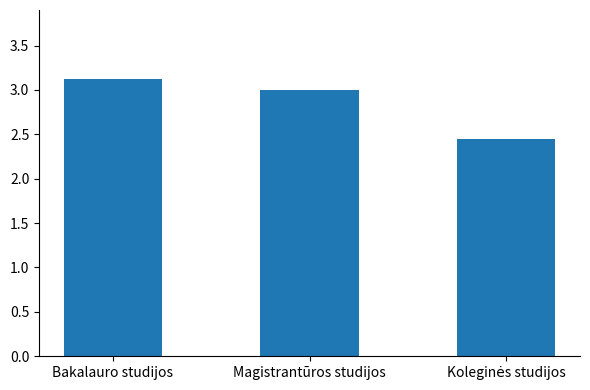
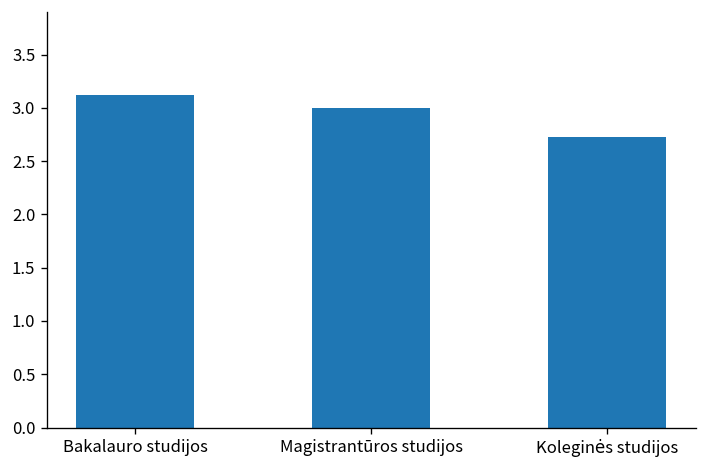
  {
    "Bakalauro studijos": 3.1,
    "Magistrantūros studijos": 3.0,
-   "Koleginės studijos": 2.5
+   "Koleginės studijos": 2.7
  }
